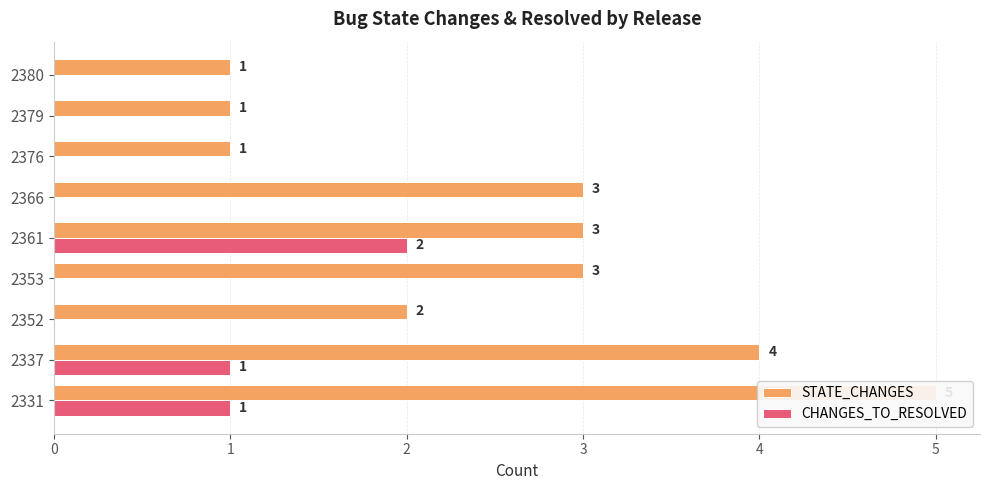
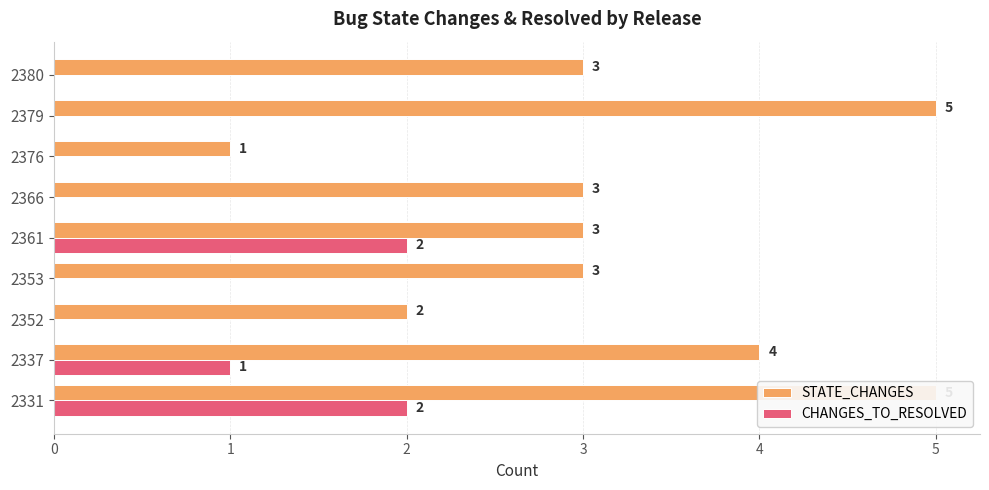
  {
    "STATE_CHANGES": {
-     "2380": 1,
-     "2379": 1,
+     "2380": 3,
+     "2379": 5,
      "2376": 1,
      "2366": 3,
      "2361": 3,
      "2353": 3,
      "2352": 2,
      "2337": 4
    },
    "CHANGES_TO_RESOLVED": {
      "2361": 2,
      "2337": 1,
-     "2331": 1
+     "2331": 2
    }
  }
